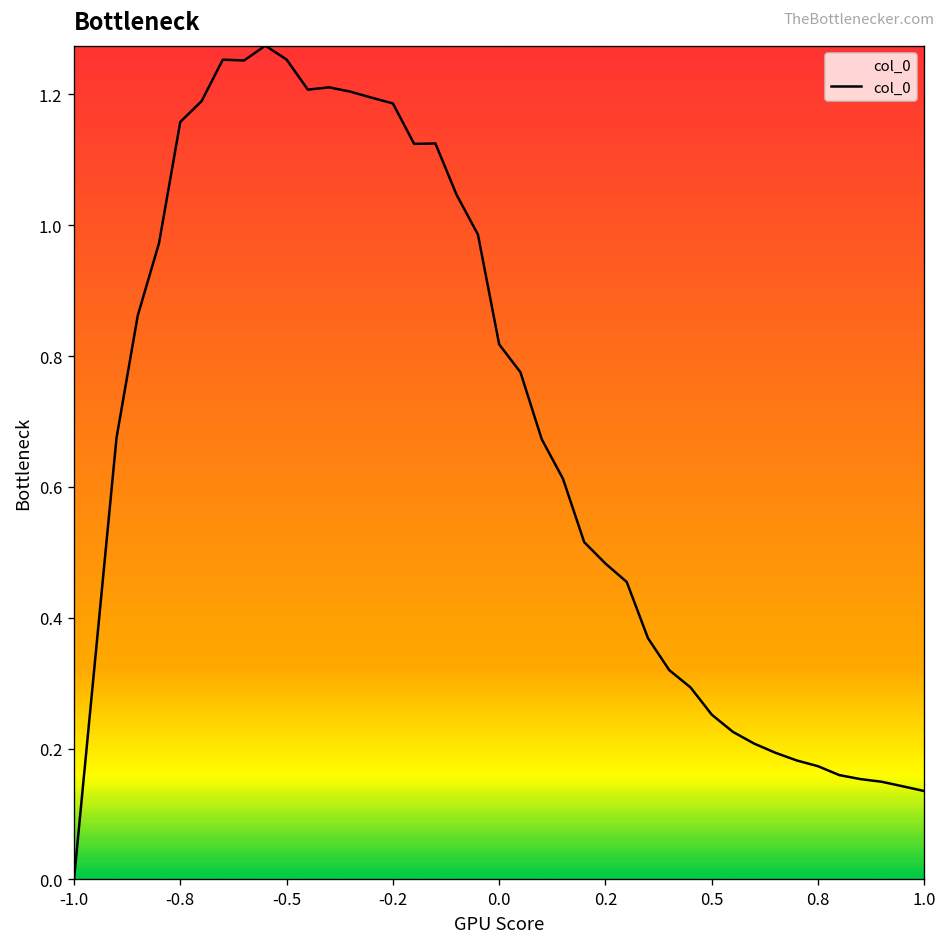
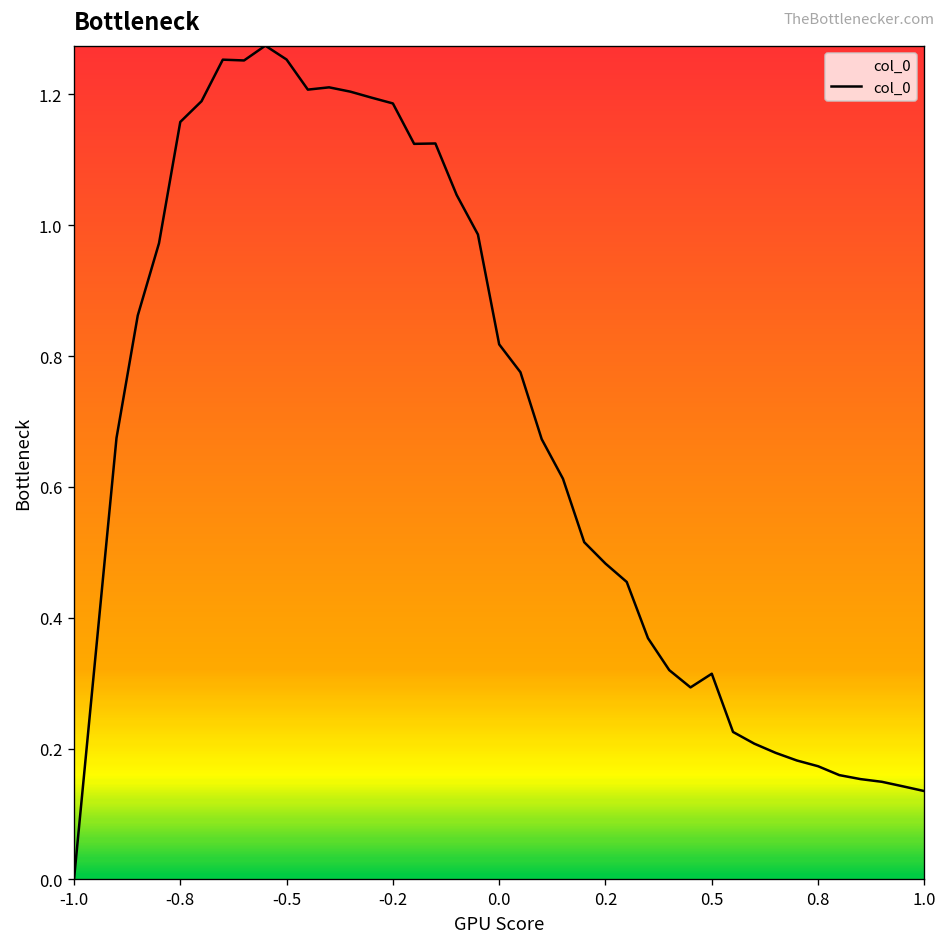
  {
    "-1.0": 0.00,
    "-0.5": 1.25,
    "0.0": 0.82,
-   "0.5": 0.25,
+   "0.5": 0.31,
    "1.0": 0.14
  }
